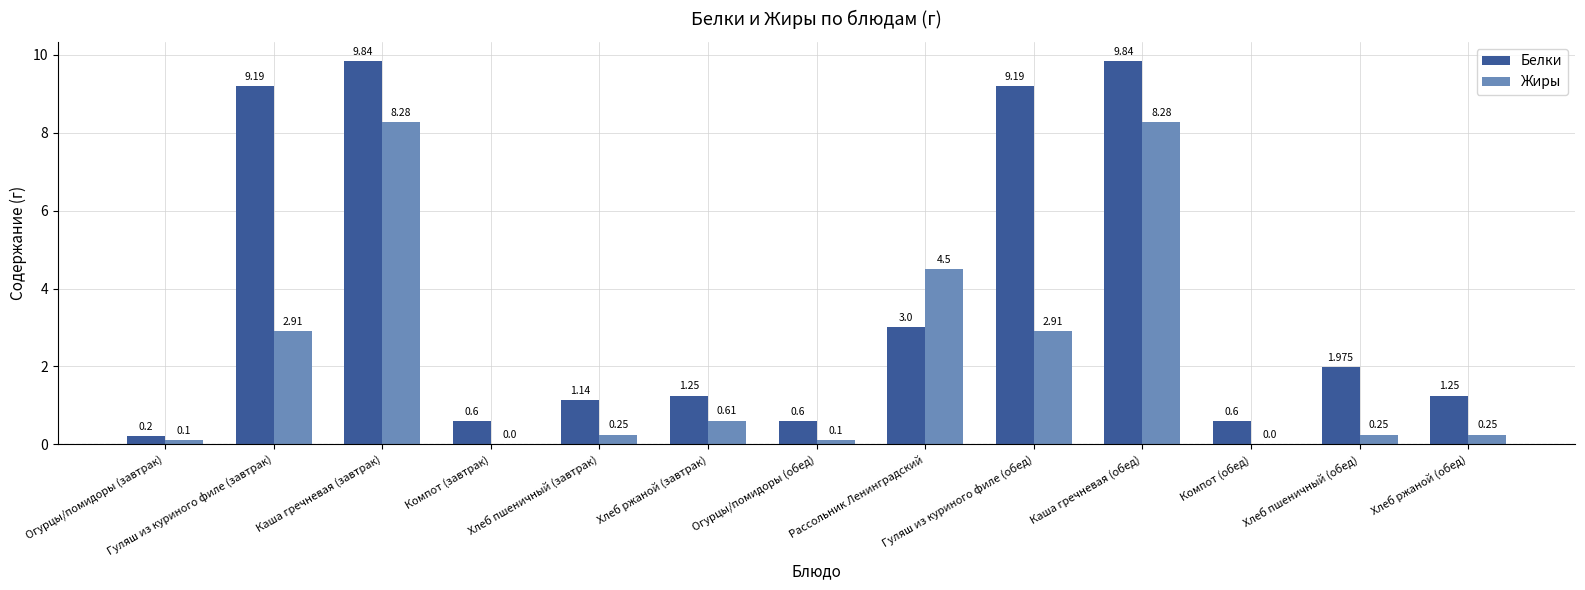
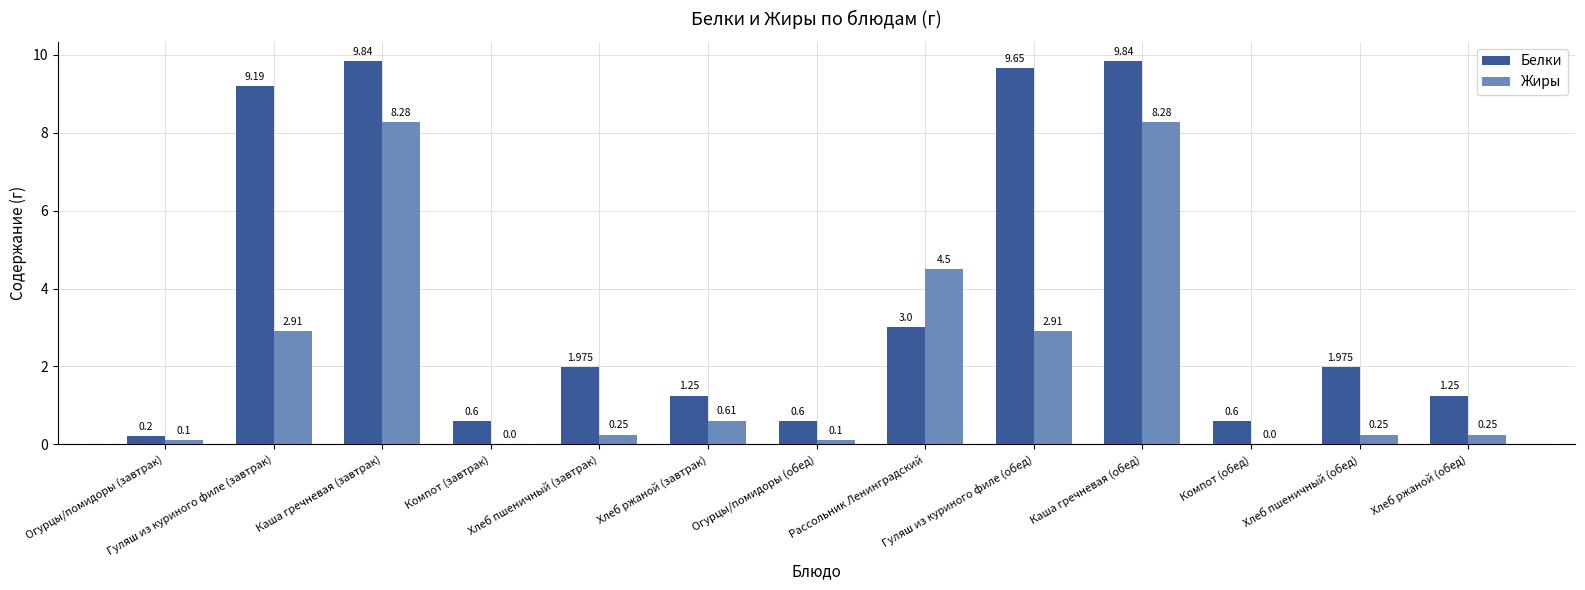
  {
    "Белки": {
      "Огурцы/помидоры (завтрак)": 0.2,
      "Гуляш из куриного филе (завтрак)": 9.19,
      "Каша гречневая (завтрак)": 9.84,
      "Компот (завтрак)": 0.6,
-     "Хлеб пшеничный (завтрак)": 1.14,
+     "Хлеб пшеничный (завтрак)": 1.975,
      "Хлеб ржаной (завтрак)": 1.25,
      "Огурцы/помидоры (обед)": 0.6,
      "Рассольник Ленинградский": 3.0,
-     "Гуляш из куриного филе (обед)": 9.19,
+     "Гуляш из куриного филе (обед)": 9.65,
      "Каша гречневая (обед)": 9.84,
      "Компот (обед)": 0.6,
      "Хлеб пшеничный (обед)": 1.975,
      "Хлеб ржаной (обед)": 1.25
    },
    "Жиры": {
      "Огурцы/помидоры (завтрак)": 0.1,
      "Гуляш из куриного филе (завтрак)": 2.91,
      "Каша гречневая (завтрак)": 8.28,
      "Компот (завтрак)": 0.0,
      "Хлеб пшеничный (завтрак)": 0.25,
      "Хлеб ржаной (завтрак)": 0.61,
      "Огурцы/помидоры (обед)": 0.1,
      "Рассольник Ленинградский": 4.5,
      "Гуляш из куриного филе (обед)": 2.91,
      "Каша гречневая (обед)": 8.28,
      "Компот (обед)": 0.0,
      "Хлеб пшеничный (обед)": 0.25,
      "Хлеб ржаной (обед)": 0.25
    }
  }
